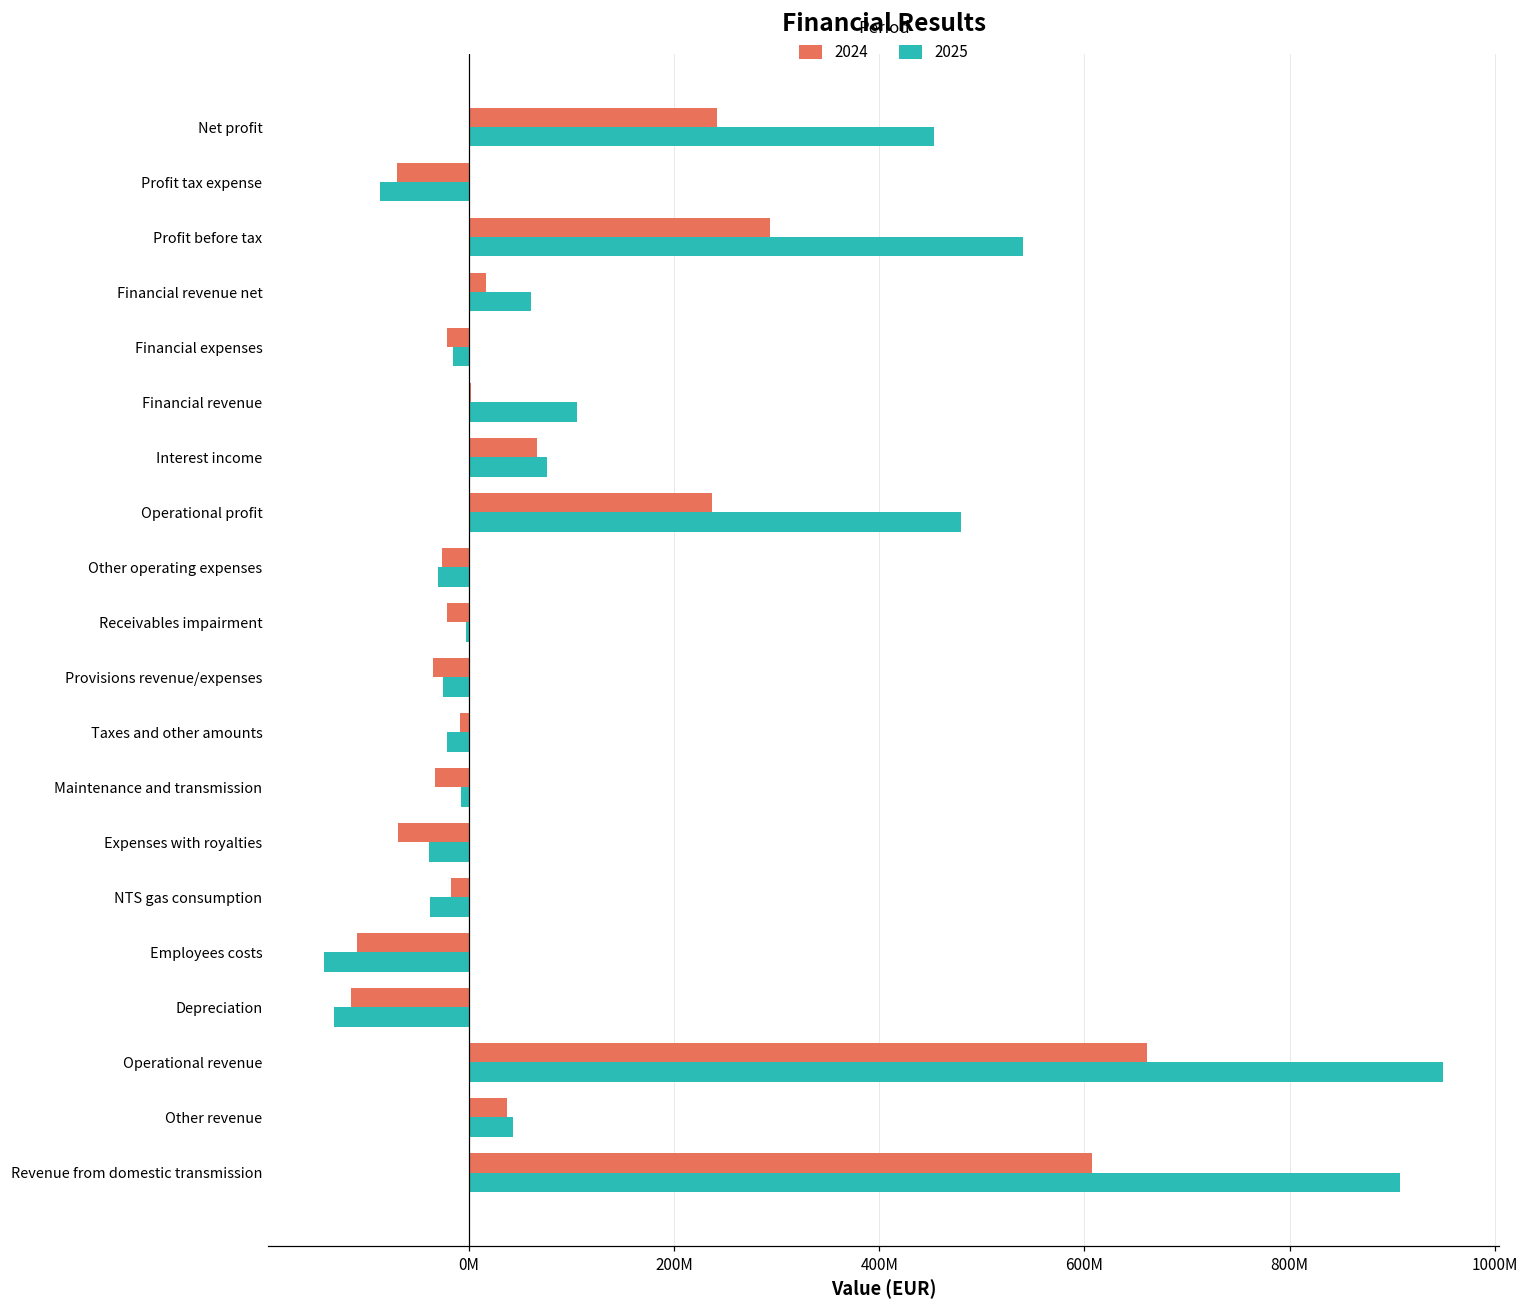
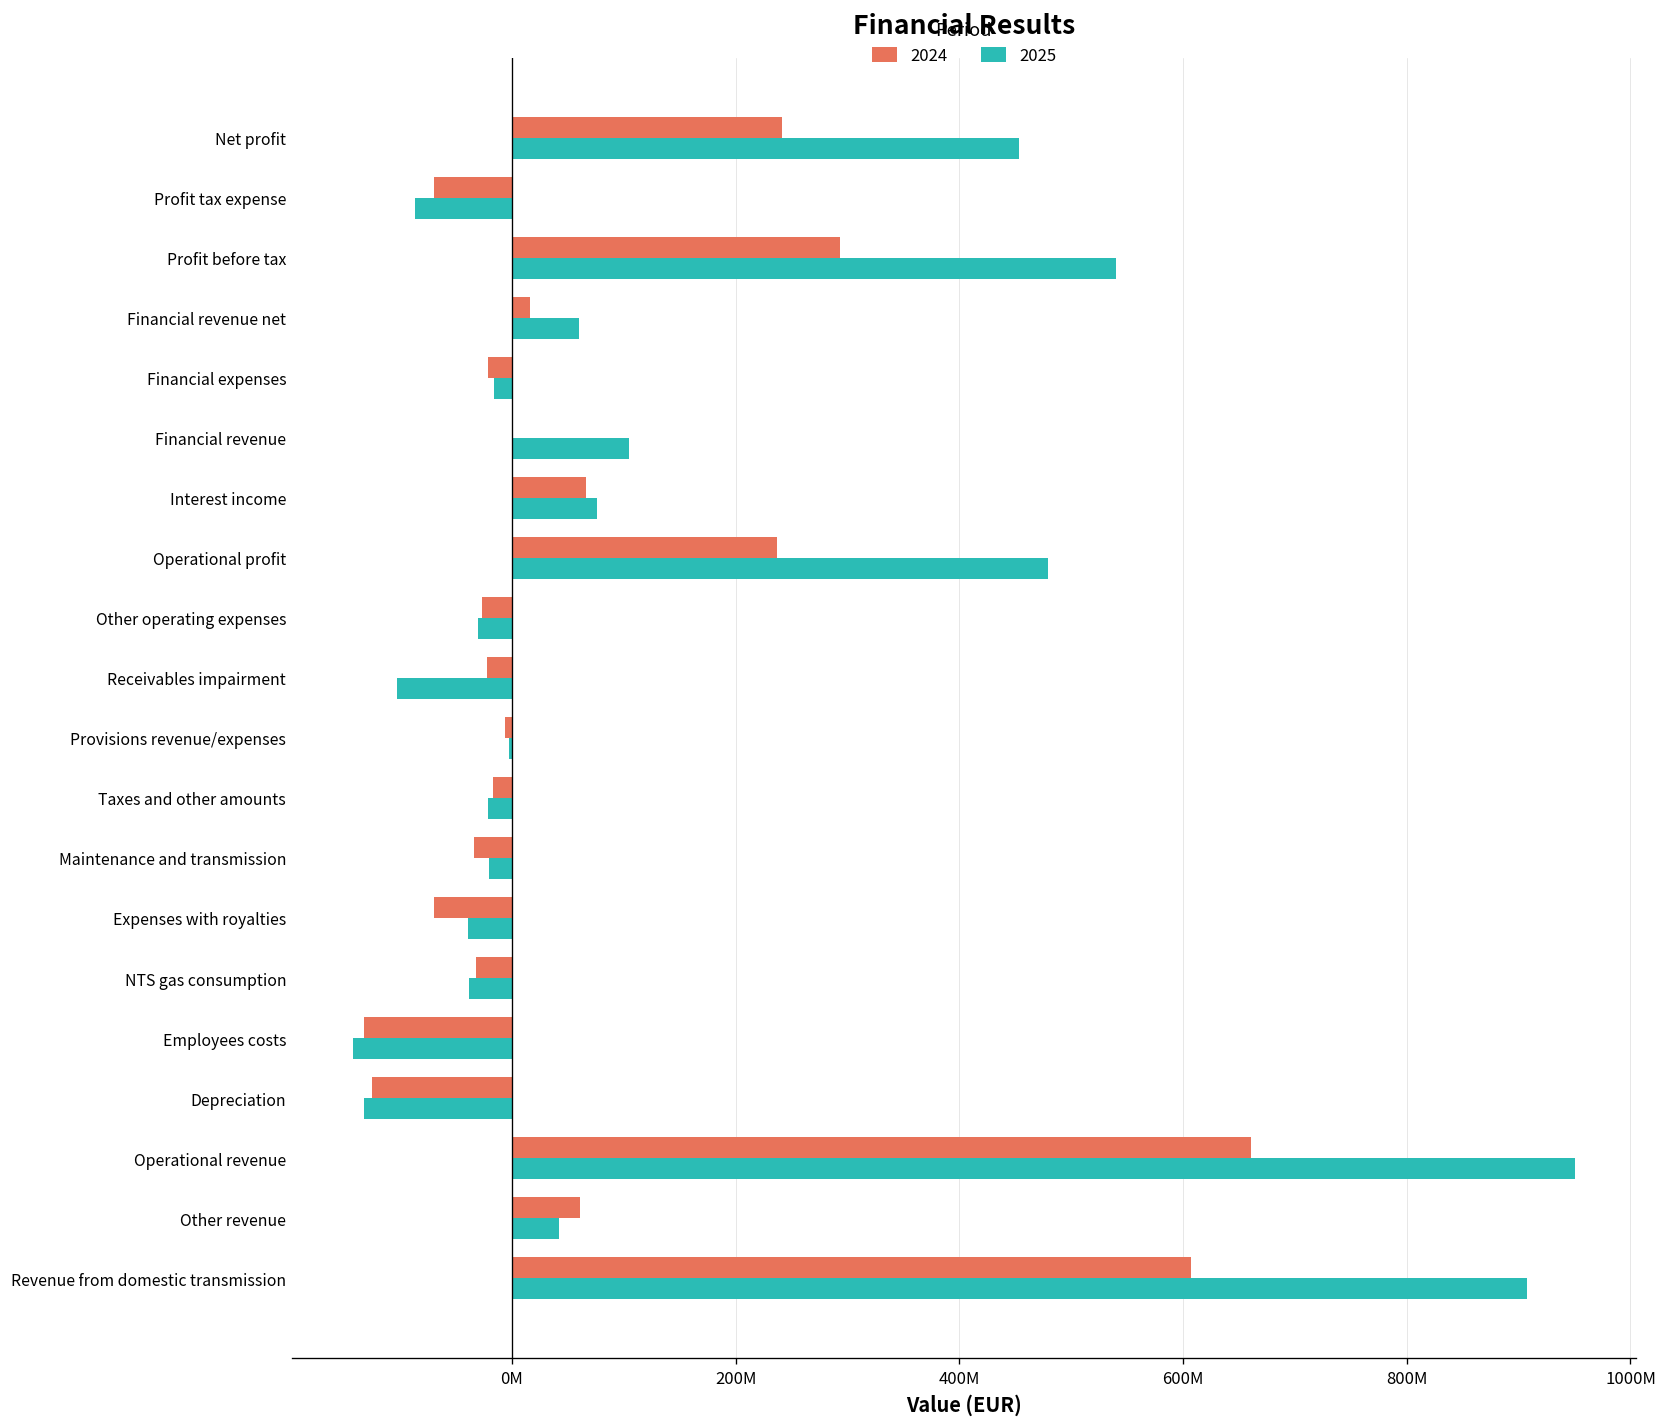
  {
    "2024": {
      "Net profit": 240000000,
      "Profit tax expense": -70000000,
      "Profit before tax": 290000000,
      "Financial revenue net": 20000000,
      "Financial expenses": -20000000,
      "Interest income": 70000000,
      "Operational profit": 240000000,
      "Other operating expenses": -30000000,
      "Receivables impairment": -20000000,
-     "Provisions revenue/expenses": -40000000,
-     "Taxes and other amounts": -10000000,
+     "Provisions revenue/expenses": -10000000,
+     "Taxes and other amounts": -20000000,
      "Maintenance and transmission": -30000000,
      "Expenses with royalties": -70000000,
-     "NTS gas consumption": -20000000,
-     "Employees costs": -110000000,
-     "Depreciation": -115000000,
+     "NTS gas consumption": -30000000,
+     "Employees costs": -130000000,
+     "Depreciation": -125000000,
      "Operational revenue": 660000000,
-     "Other revenue": 40000000,
+     "Other revenue": 60000000,
      "Revenue from domestic transmission": 610000000
    },
    "2025": {
      "Net profit": 450000000,
      "Profit tax expense": -90000000,
      "Profit before tax": 540000000,
      "Financial revenue net": 60000000,
      "Financial expenses": -20000000,
      "Financial revenue": 110000000,
      "Interest income": 80000000,
      "Operational profit": 480000000,
      "Other operating expenses": -30000000,
-     "Receivables impairment": 0,
-     "Provisions revenue/expenses": -30000000,
+     "Receivables impairment": -100000000,
+     "Provisions revenue/expenses": 0,
      "Taxes and other amounts": -20000000,
-     "Maintenance and transmission": -10000000,
+     "Maintenance and transmission": -20000000,
      "Expenses with royalties": -40000000,
      "NTS gas consumption": -40000000,
      "Employees costs": -140000000,
      "Depreciation": -130000000,
      "Operational revenue": 950000000,
      "Other revenue": 40000000,
      "Revenue from domestic transmission": 910000000
    }
  }
